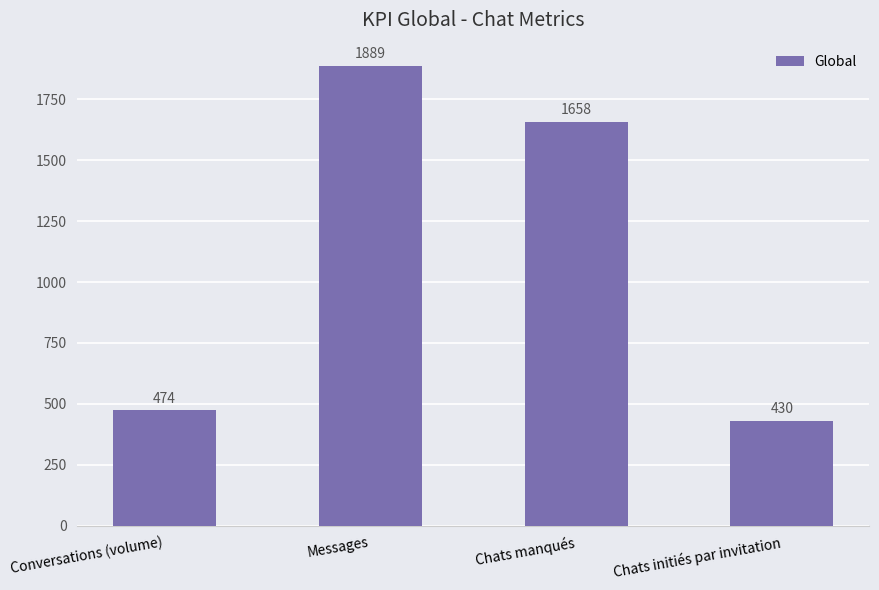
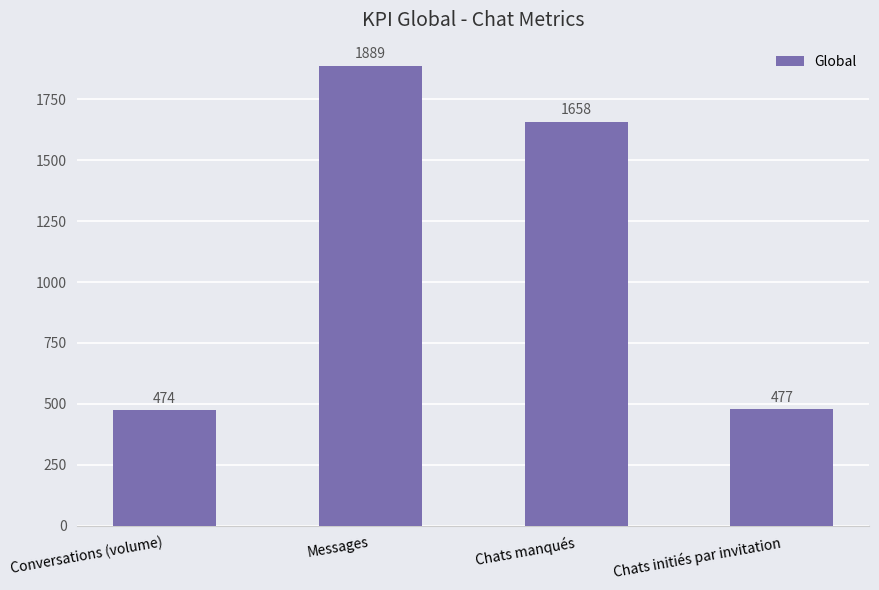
  {
    "Conversations (volume)": 474,
    "Messages": 1889,
    "Chats manqués": 1658,
-   "Chats initiés par invitation": 430
+   "Chats initiés par invitation": 477
  }
